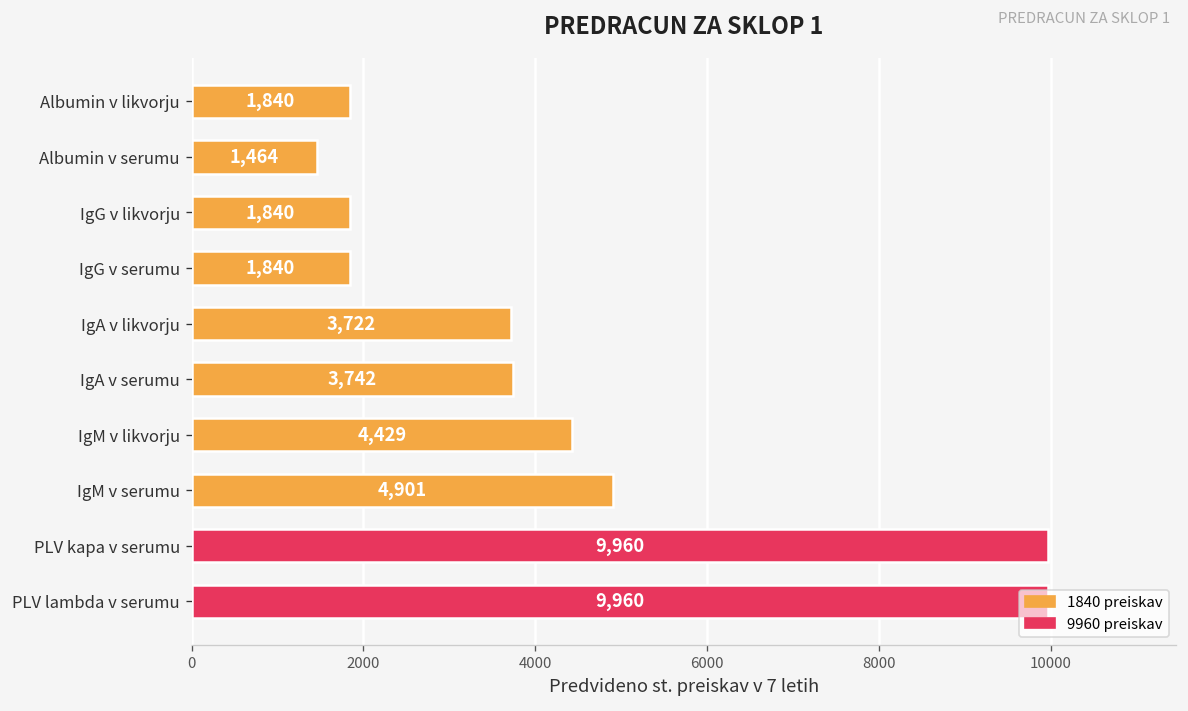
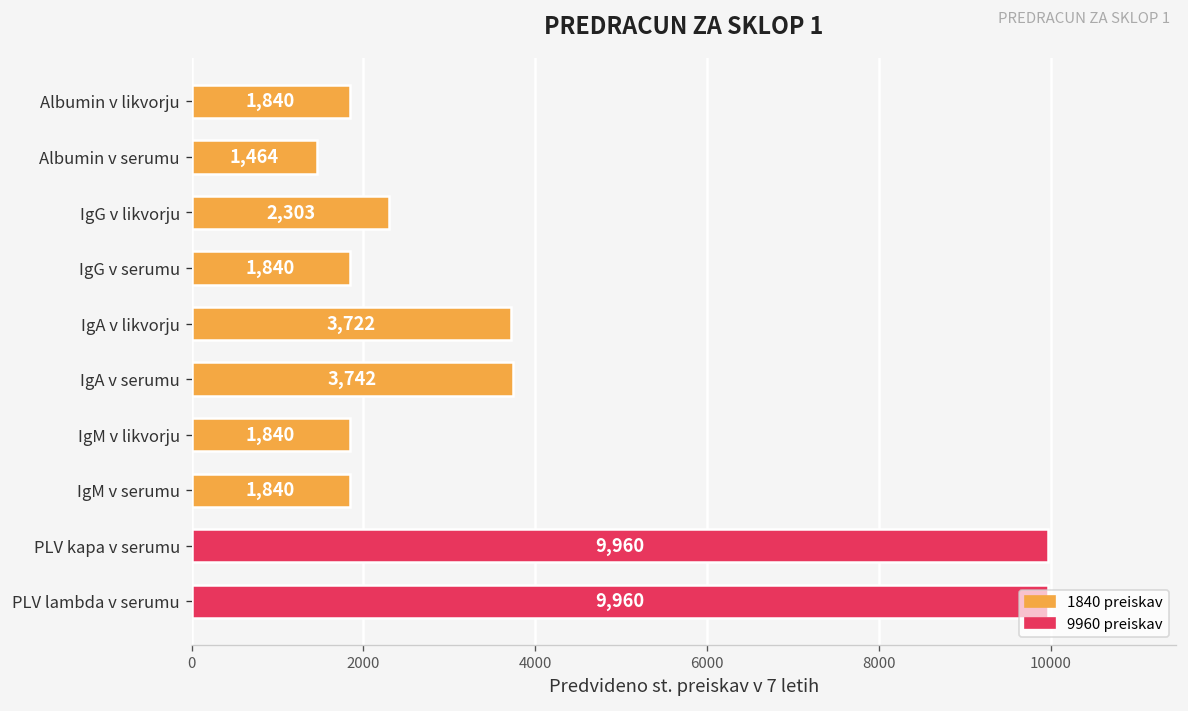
  {
    "Albumin v likvorju": "1,840",
    "Albumin v serumu": "1,464",
-   "IgG v likvorju": "1,840",
+   "IgG v likvorju": "2,303",
    "IgG v serumu": "1,840",
    "IgA v likvorju": "3,722",
    "IgA v serumu": "3,742",
-   "IgM v likvorju": "4,429",
-   "IgM v serumu": "4,901",
+   "IgM v likvorju": "1,840",
+   "IgM v serumu": "1,840",
    "PLV kapa v serumu": "9,960"
  }
